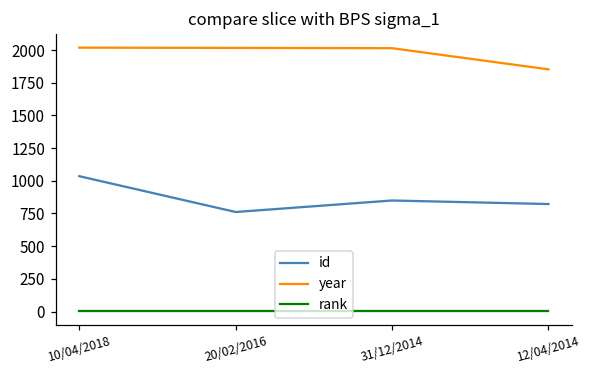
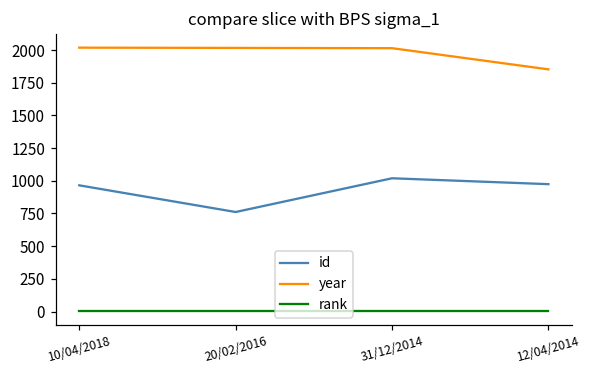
  {
    "id": {
-     "10/04/2018": 1040,
+     "10/04/2018": 970,
      "20/02/2016": 760,
-     "31/12/2014": 850,
-     "12/04/2014": 820
+     "31/12/2014": 1020,
+     "12/04/2014": 970
    },
    "year": {
      "10/04/2018": 2020,
      "20/02/2016": 2020,
      "31/12/2014": 2010,
      "12/04/2014": 1850
    },
    "rank": {
      "10/04/2018": 0,
      "20/02/2016": 0,
      "31/12/2014": 0,
      "12/04/2014": 0
    }
  }
